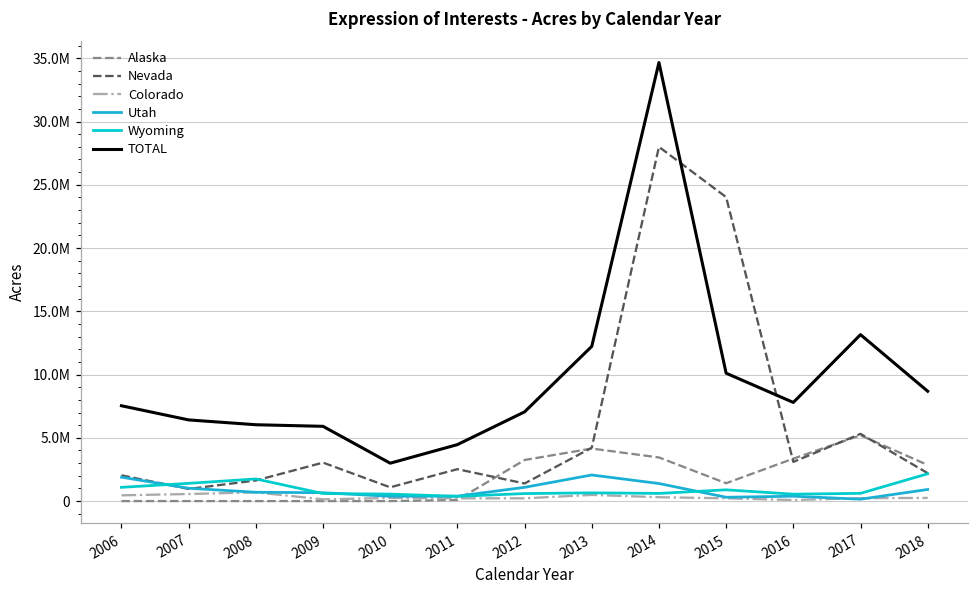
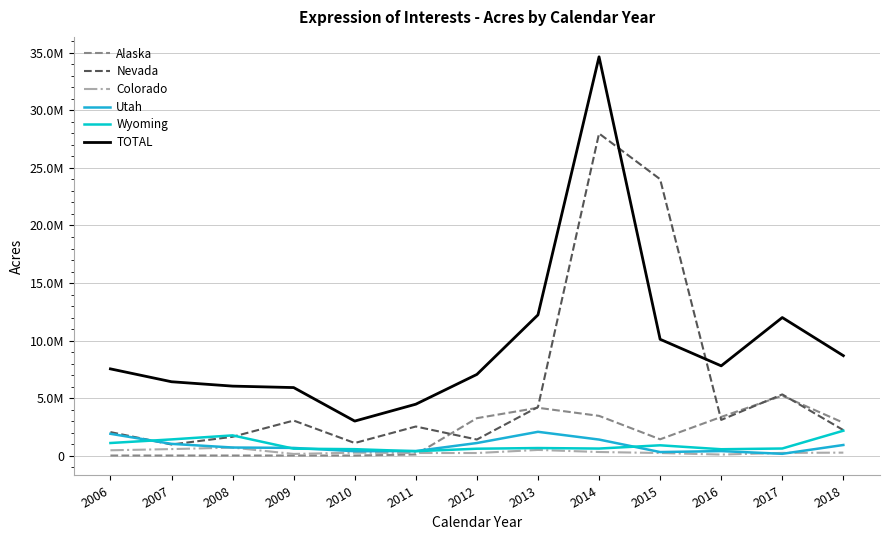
  {
    "Nevada": {
      "2009": 3000000,
      "2010": 1100000,
      "2011": 2500000,
      "2012": 1400000,
      "2014": 28000000,
      "2015": 24000000,
      "2016": 3100000
    },
    "TOTAL": {
      "2006": 7500000,
      "2007": 6400000,
      "2008": 6000000,
      "2009": 5900000,
      "2010": 3000000,
      "2011": 4500000,
      "2012": 7100000,
      "2013": 12200000,
      "2014": 34700000,
      "2015": 10100000,
      "2016": 7800000,
-     "2017": 13200000,
+     "2017": 12000000,
      "2018": 8700000
    }
  }
